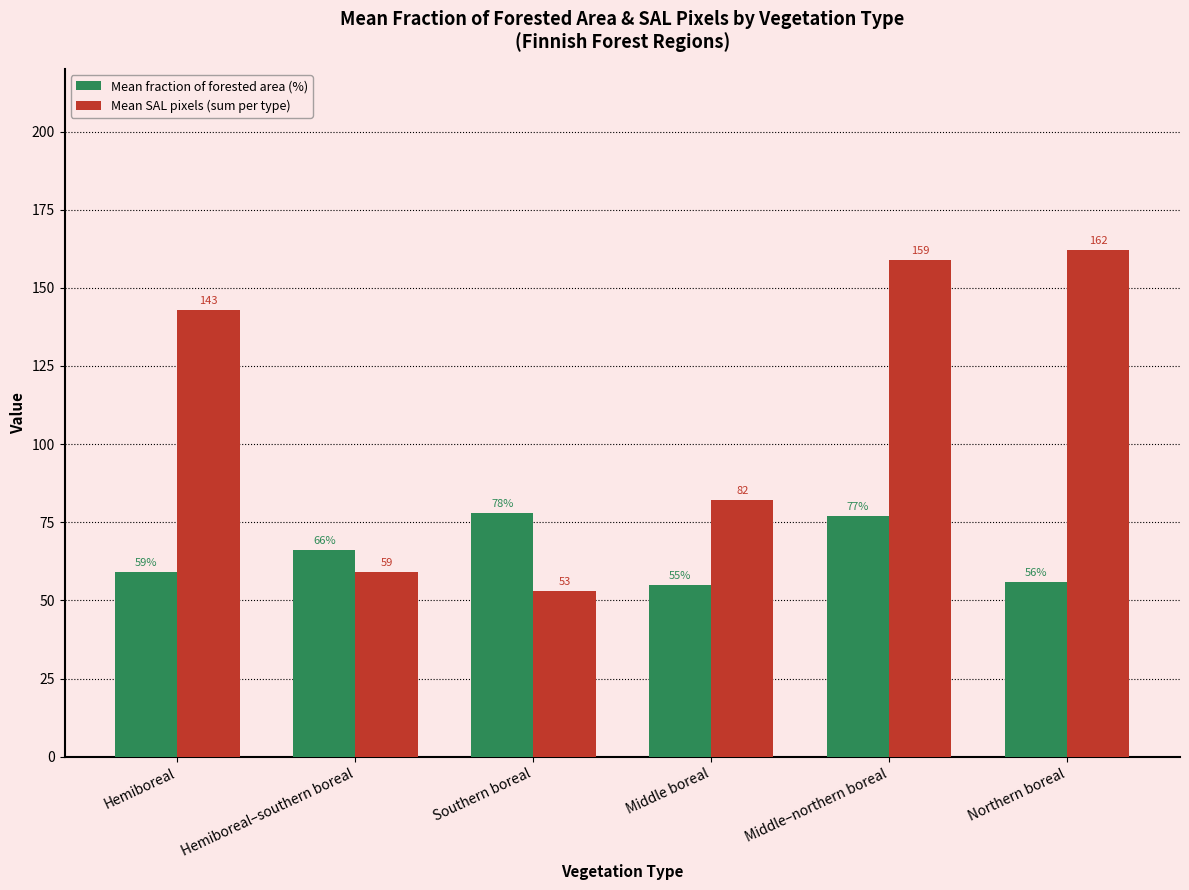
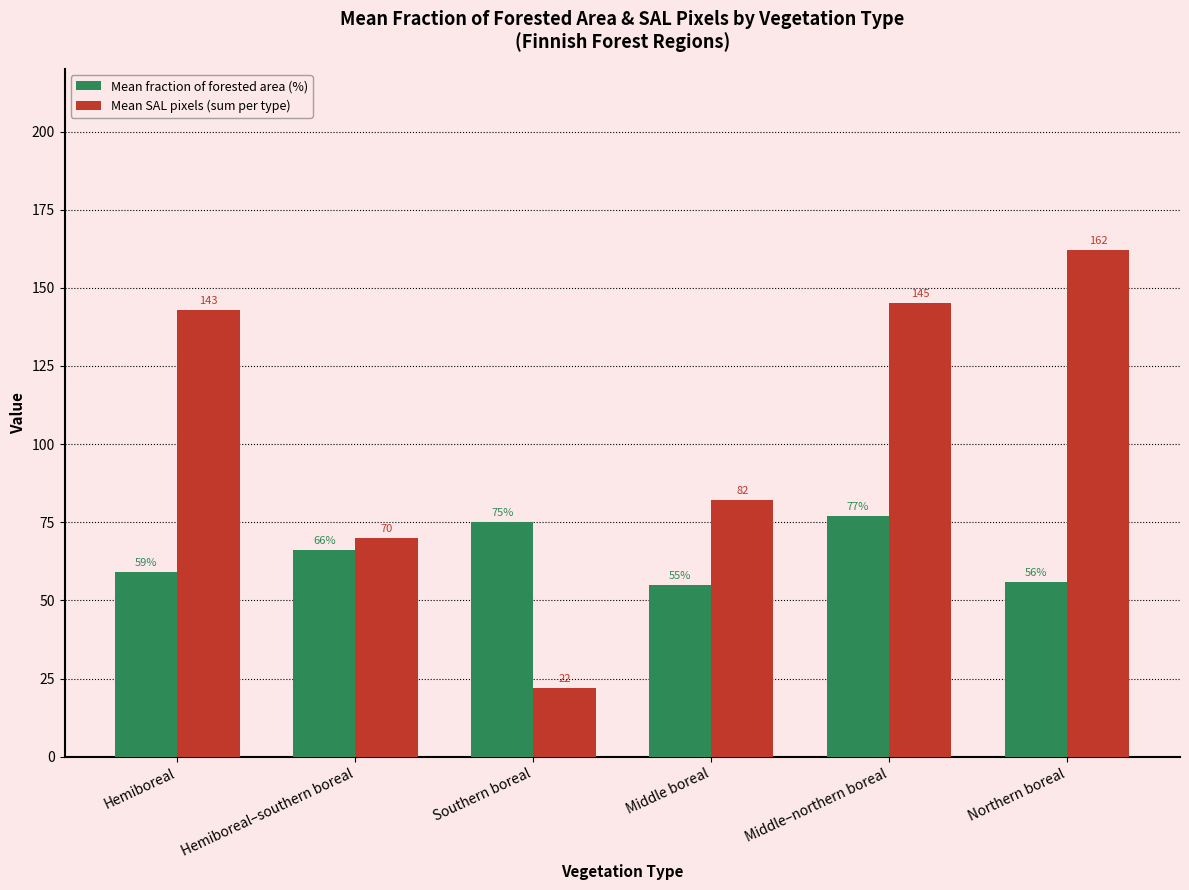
  {
    "Mean fraction of forested area (%)": {
      "Hemiboreal": "59%",
      "Hemiboreal–southern boreal": "66%",
-     "Southern boreal": "78%",
+     "Southern boreal": "75%",
      "Middle boreal": "55%",
      "Middle–northern boreal": "77%",
      "Northern boreal": "56%"
    },
    "Mean SAL pixels (sum per type)": {
      "Hemiboreal": "143",
-     "Hemiboreal–southern boreal": "59",
-     "Southern boreal": "53",
+     "Hemiboreal–southern boreal": "70",
+     "Southern boreal": "22",
      "Middle boreal": "82",
-     "Middle–northern boreal": "159",
+     "Middle–northern boreal": "145",
      "Northern boreal": "162"
    }
  }
